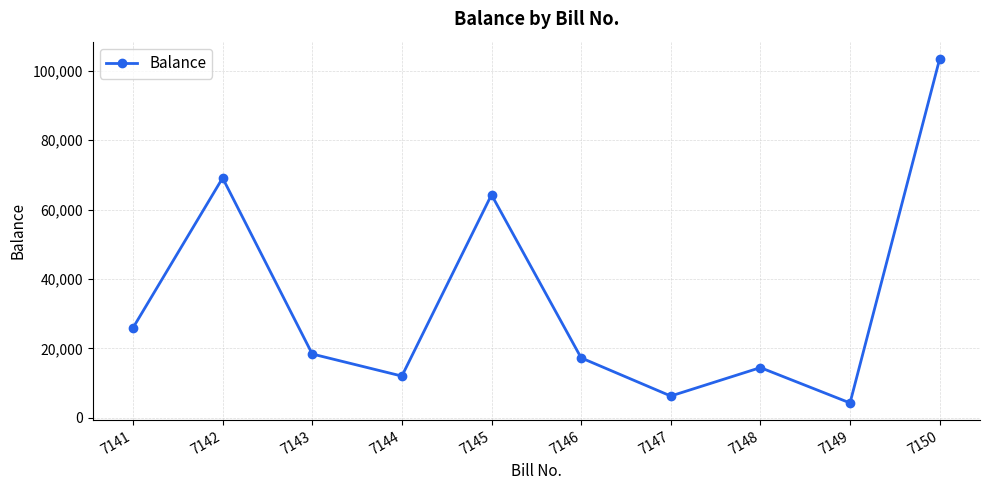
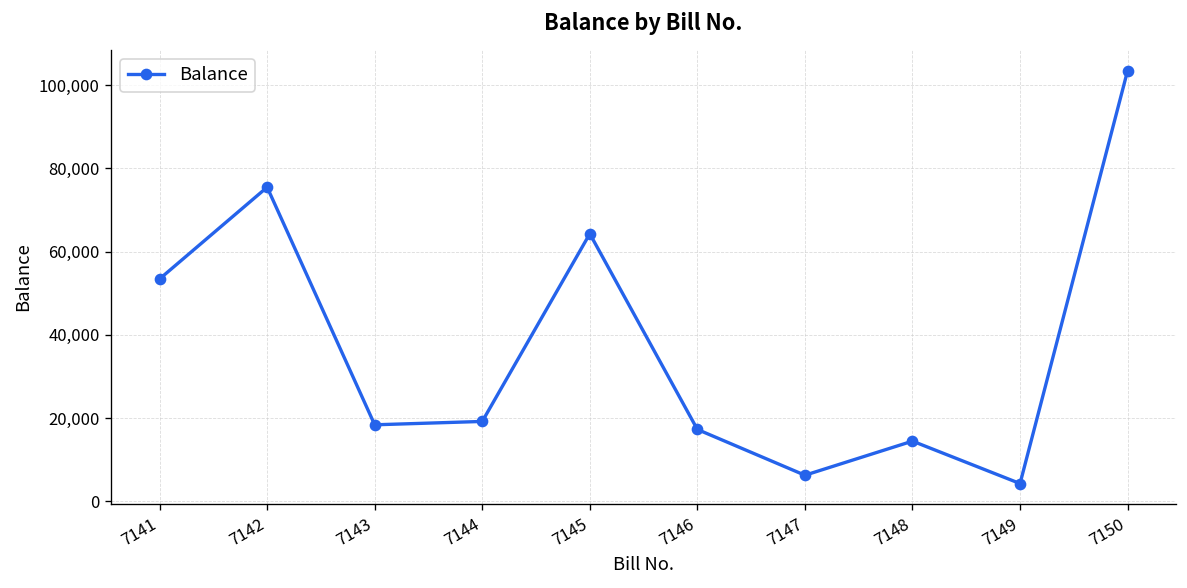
  {
-   "7141": "26,000",
-   "7142": "69,000",
+   "7141": "53,000",
+   "7142": "75,000",
    "7143": "18,000",
-   "7144": "12,000",
+   "7144": "19,000",
    "7145": "64,000",
    "7146": "17,000",
    "7147": "6,000",
    "7148": "14,000",
    "7149": "4,000",
    "7150": "103,000"
  }
